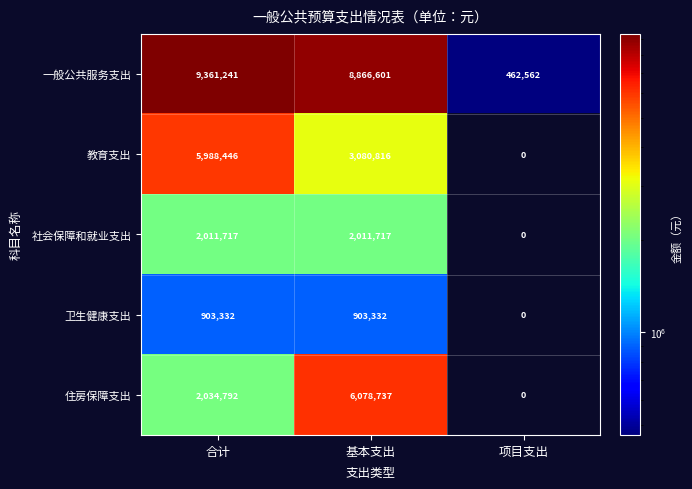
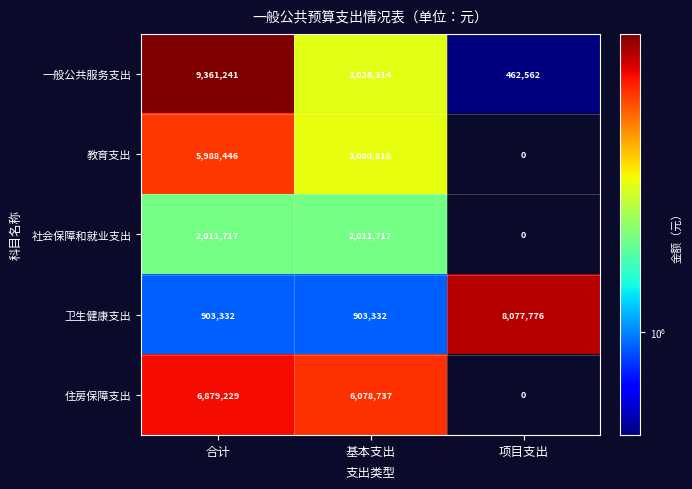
  {
    "一般公共服务支出": {
      "合计": "9,361,241",
-     "基本支出": "8,866,601",
+     "基本支出": "3,026,314",
      "项目支出": "462,562"
    },
    "教育支出": {
      "合计": "5,988,446",
      "基本支出": "3,080,816",
      "项目支出": "0"
    },
    "社会保障和就业支出": {
      "合计": "2,011,717",
      "基本支出": "2,011,717",
      "项目支出": "0"
    },
    "卫生健康支出": {
      "合计": "903,332",
      "基本支出": "903,332",
-     "项目支出": "0"
+     "项目支出": "8,077,776"
    },
    "住房保障支出": {
-     "合计": "2,034,792",
+     "合计": "6,879,229",
      "基本支出": "6,078,737",
      "项目支出": "0"
    }
  }
